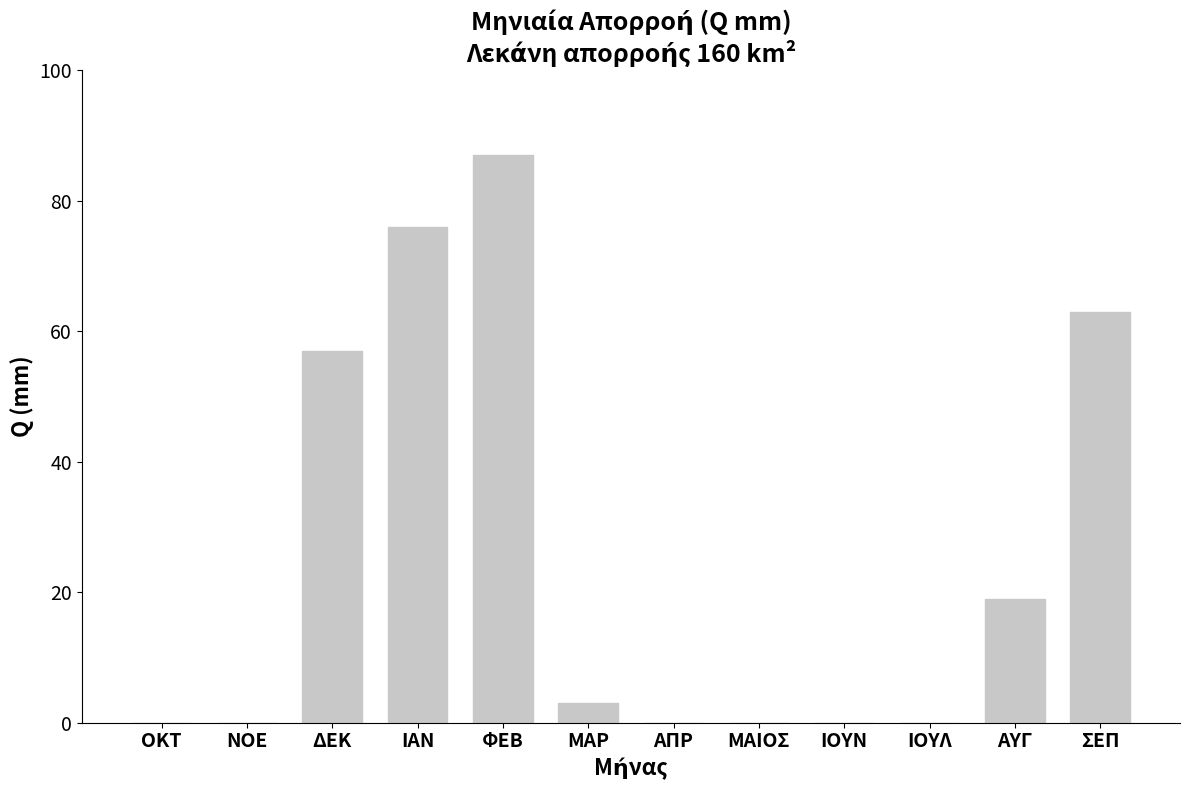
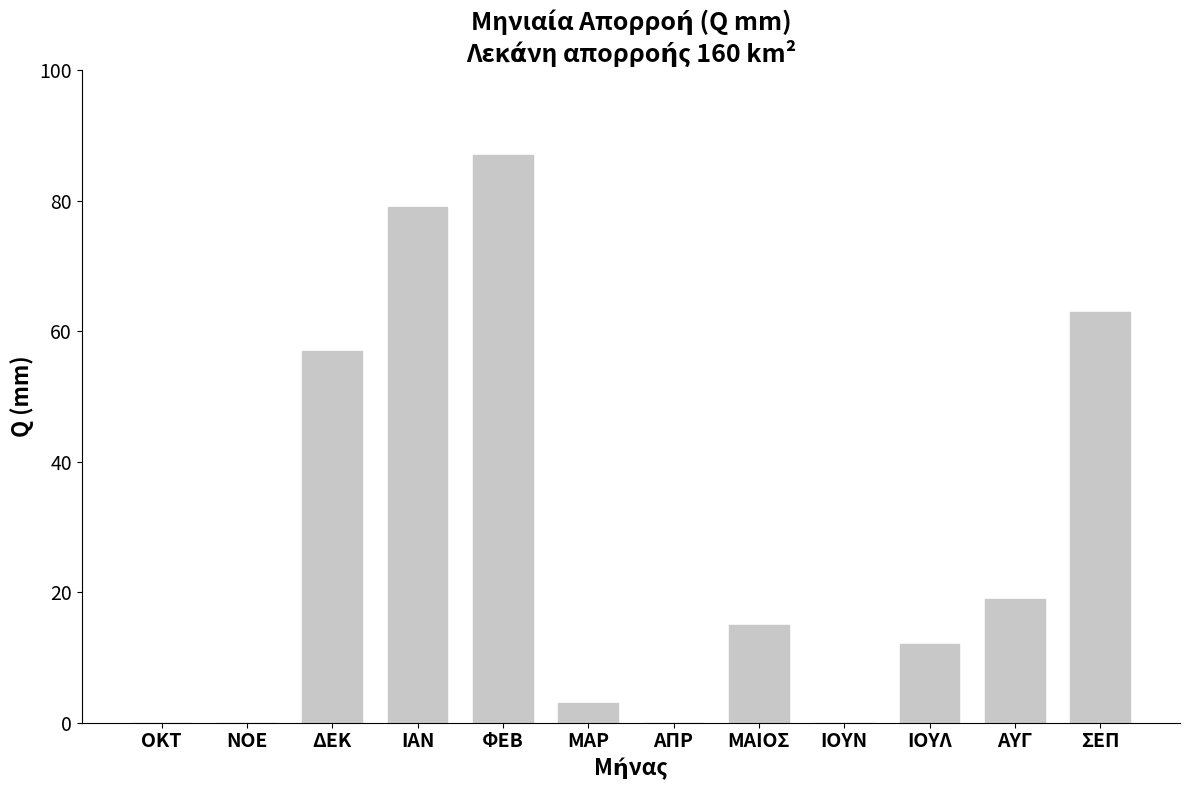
  {
    "ΟΚΤ": 0,
    "ΝΟΕ": 0,
    "ΔΕΚ": 57,
-   "ΙΑΝ": 76,
+   "ΙΑΝ": 79,
    "ΦΕΒ": 87,
    "ΜΑΡ": 3,
    "ΑΠΡ": 0,
-   "ΜΑΙΟΣ": 0,
+   "ΜΑΙΟΣ": 15,
    "ΙΟΥΝ": 0,
-   "ΙΟΥΛ": 0,
+   "ΙΟΥΛ": 12,
    "ΑΥΓ": 19,
    "ΣΕΠ": 63
  }
